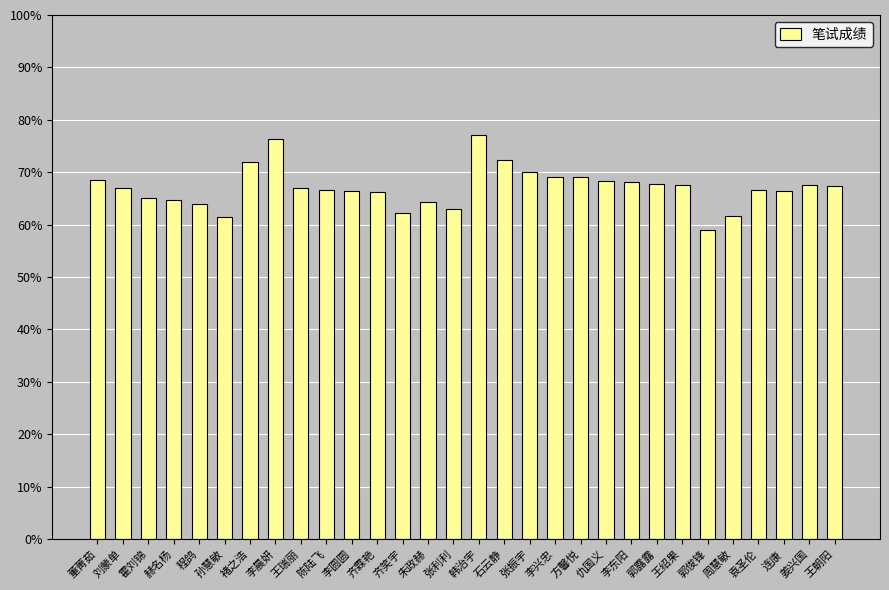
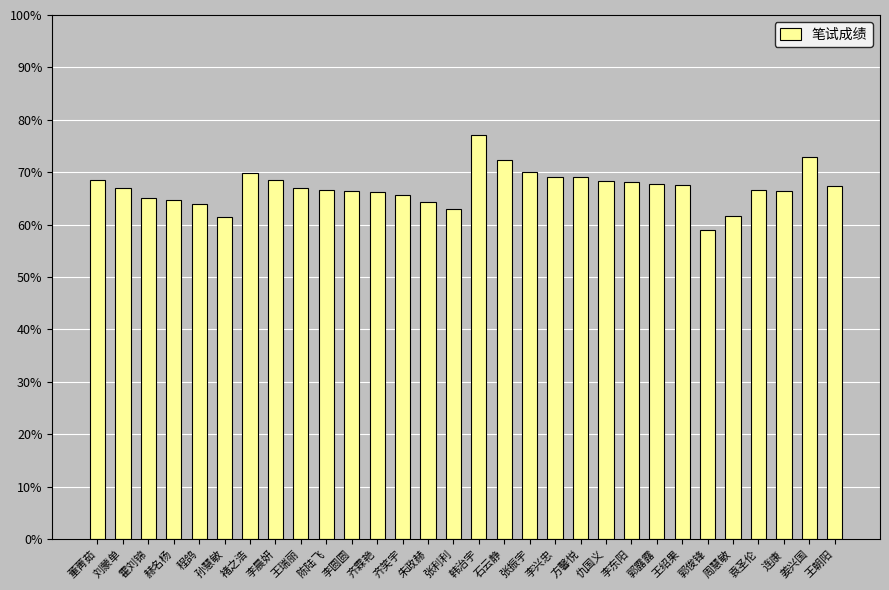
  {
    "董菁茹": "69%",
    "刘蒙单": "67%",
    "霍刘锦": "65%",
    "赫名杨": "65%",
    "程鸽": "64%",
    "孙慧敏": "61%",
-   "褚之浩": "72%",
-   "李晨妍": "76%",
+   "褚之浩": "70%",
+   "李晨妍": "69%",
    "王瑞丽": "67%",
    "陈陆飞": "67%",
    "李圆圆": "66%",
    "齐霖艳": "66%",
-   "齐笑宇": "62%",
+   "齐笑宇": "66%",
    "朱政赫": "64%",
    "张利利": "63%",
    "韩治宇": "77%",
    "石云静": "72%",
    "张振宇": "70%",
    "李兴忠": "69%",
    "方馨悦": "69%",
    "仇国义": "68%",
    "李东阳": "68%",
    "郭露露": "68%",
    "王绍果": "68%",
    "郭俊锋": "59%",
    "周慧敏": "62%",
    "袁圣伦": "67%",
    "连康": "66%",
-   "姜兴国": "68%",
+   "姜兴国": "73%",
    "王朝阳": "67%"
  }
